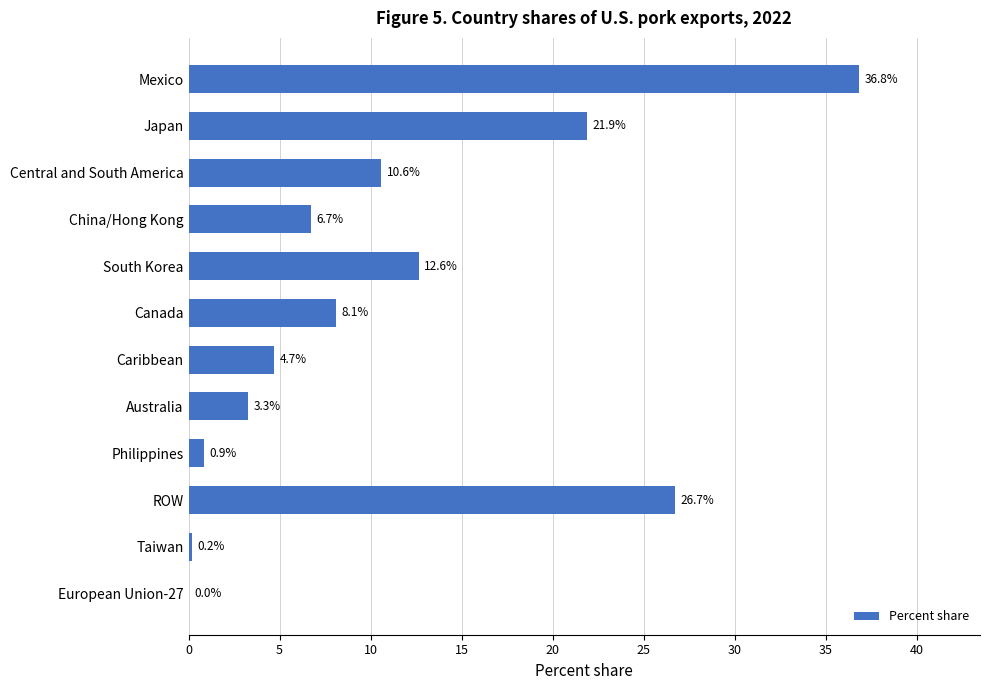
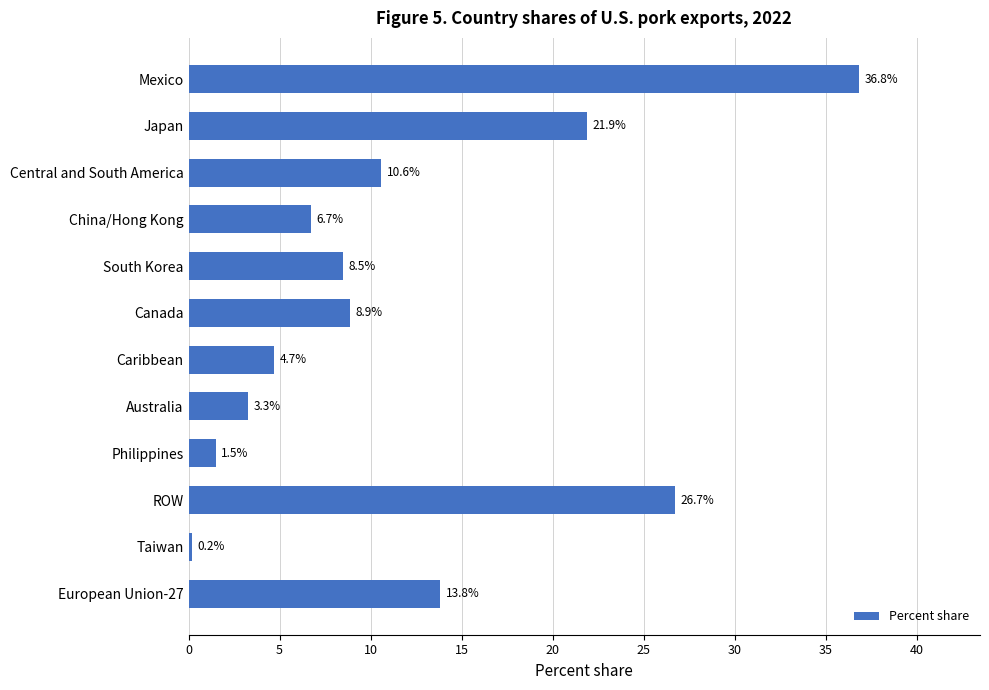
  {
    "Mexico": "36.8%",
    "Japan": "21.9%",
    "Central and South America": "10.6%",
    "China/Hong Kong": "6.7%",
-   "South Korea": "12.6%",
-   "Canada": "8.1%",
+   "South Korea": "8.5%",
+   "Canada": "8.9%",
    "Caribbean": "4.7%",
    "Australia": "3.3%",
-   "Philippines": "0.9%",
+   "Philippines": "1.5%",
    "ROW": "26.7%",
    "Taiwan": "0.2%",
-   "European Union-27": "0.0%"
+   "European Union-27": "13.8%"
  }
